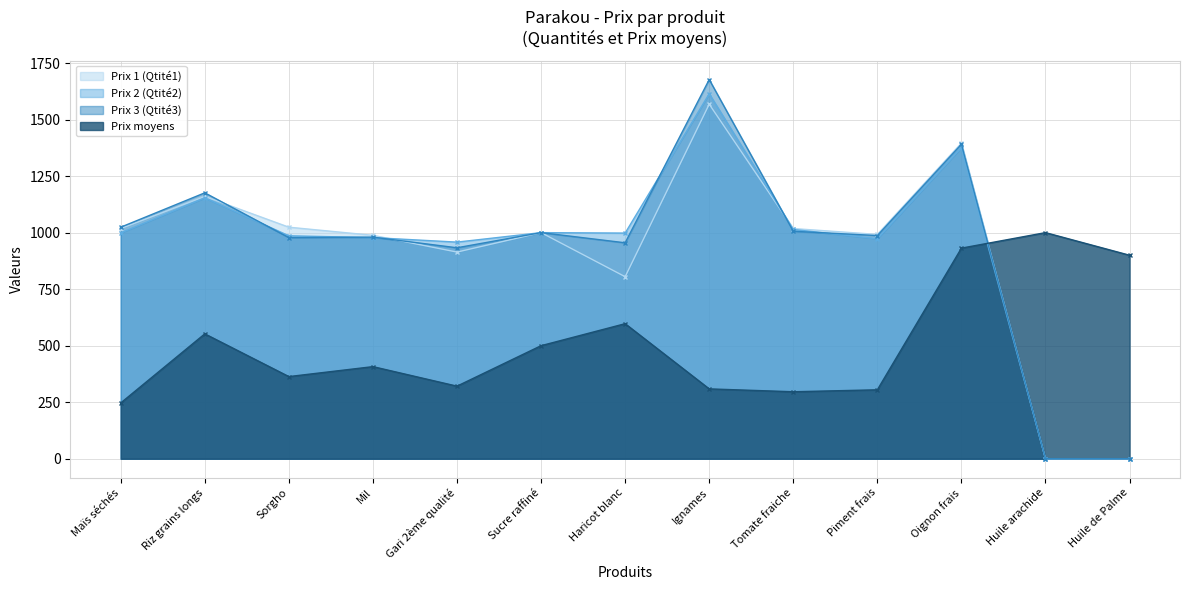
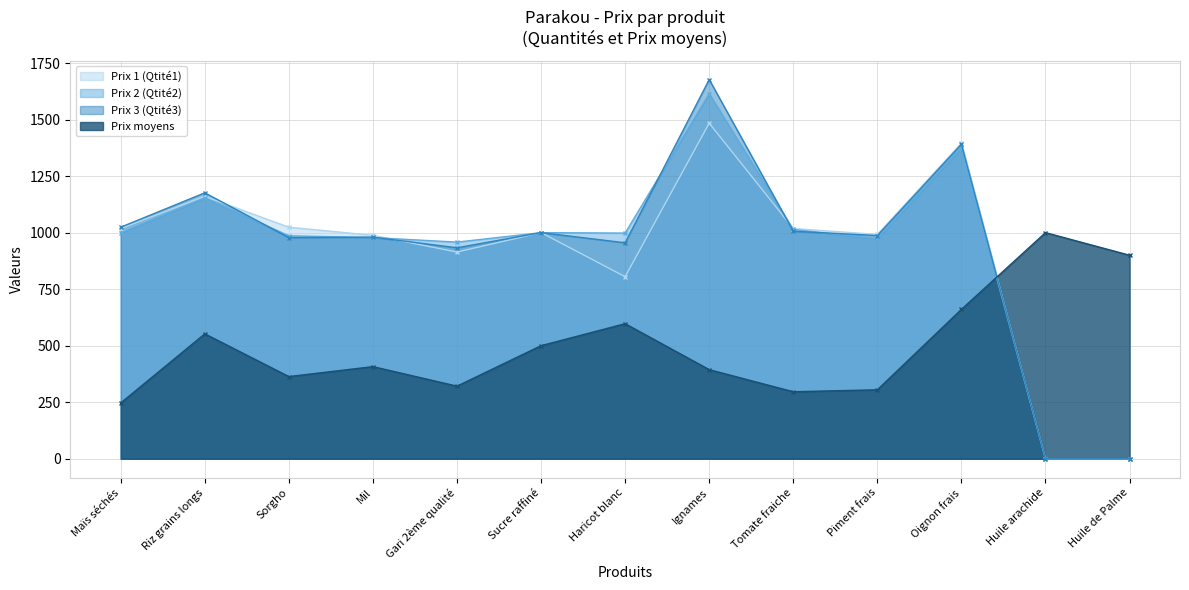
  {
    "Prix 1 (Qtité1)": {
      "Sorgho": 1020,
      "Gari 2ème qualité": 910,
      "Haricot blanc": 810,
-     "Ignames": 1570
+     "Ignames": 1480
    },
    "Prix moyens": {
      "Maïs séchés": 250,
      "Riz grains longs": 550,
      "Sorgho": 360,
      "Mil": 410,
      "Gari 2ème qualité": 320,
      "Sucre raffiné": 500,
      "Haricot blanc": 600,
-     "Ignames": 310,
+     "Ignames": 390,
      "Tomate fraiche": 300,
      "Piment frais": 300,
-     "Oignon frais": 930,
+     "Oignon frais": 660,
      "Huile arachide": 1000,
      "Huile de Palme": 900
    }
  }
